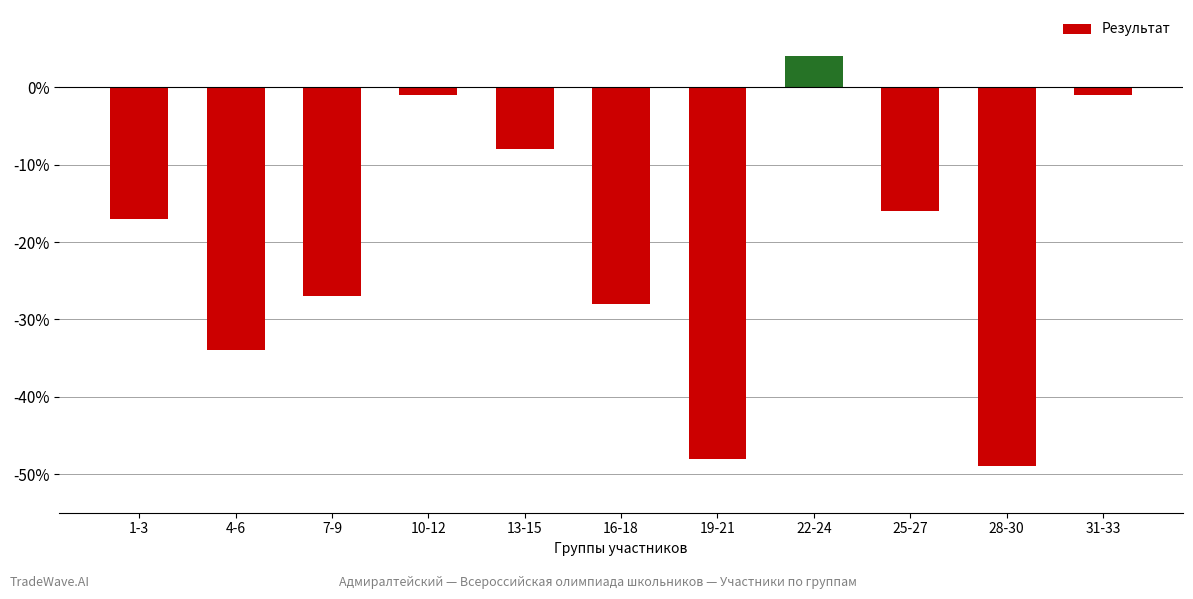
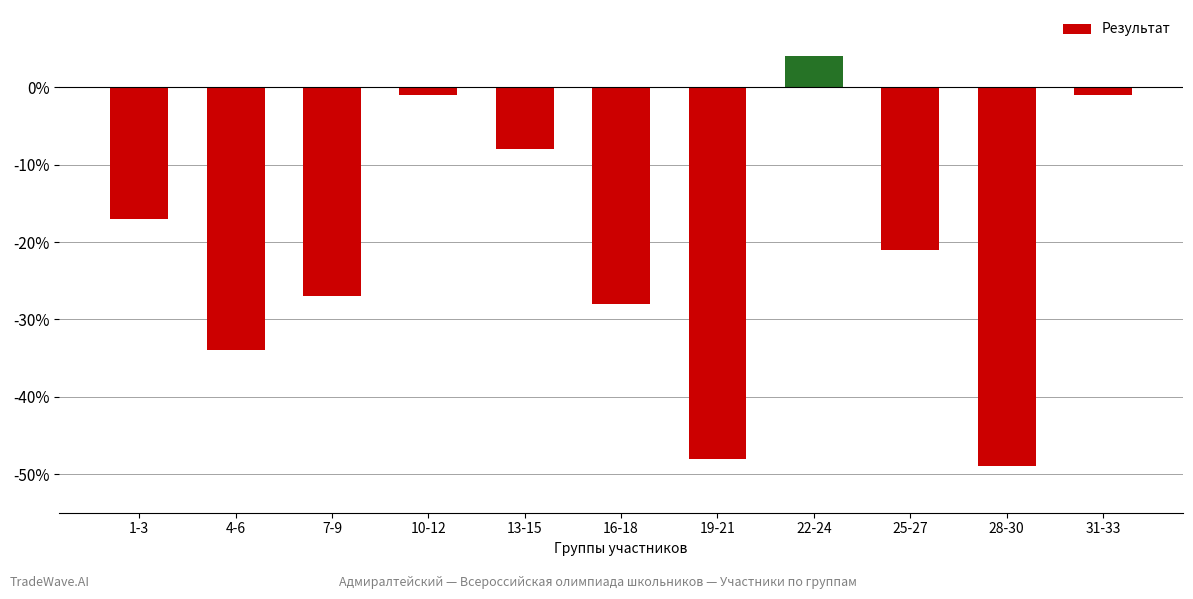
  {
    "1-3": "-17%",
    "4-6": "-34%",
    "7-9": "-27%",
    "10-12": "-1%",
    "13-15": "-8%",
    "16-18": "-28%",
    "19-21": "-48%",
    "22-24": "4%",
-   "25-27": "-16%",
+   "25-27": "-21%",
    "28-30": "-49%",
    "31-33": "-1%"
  }
